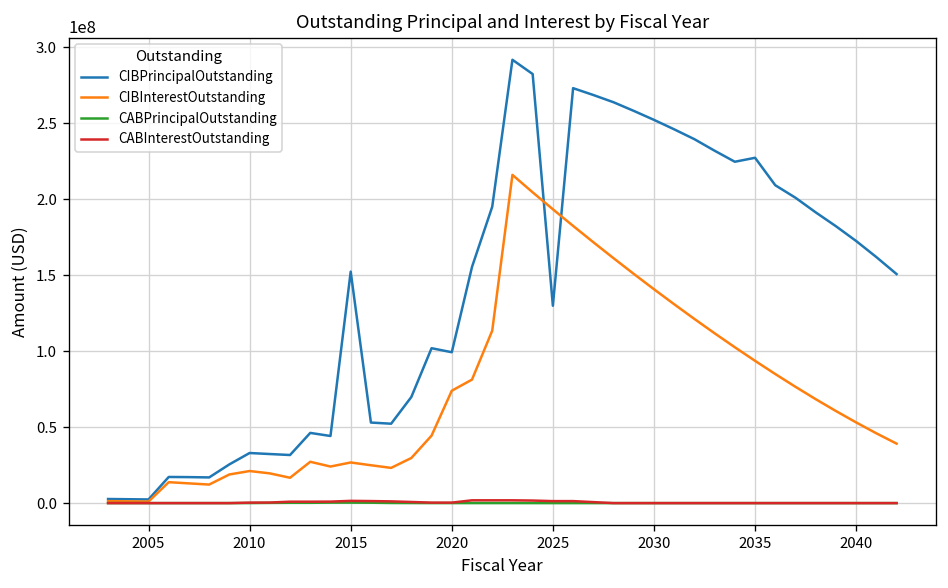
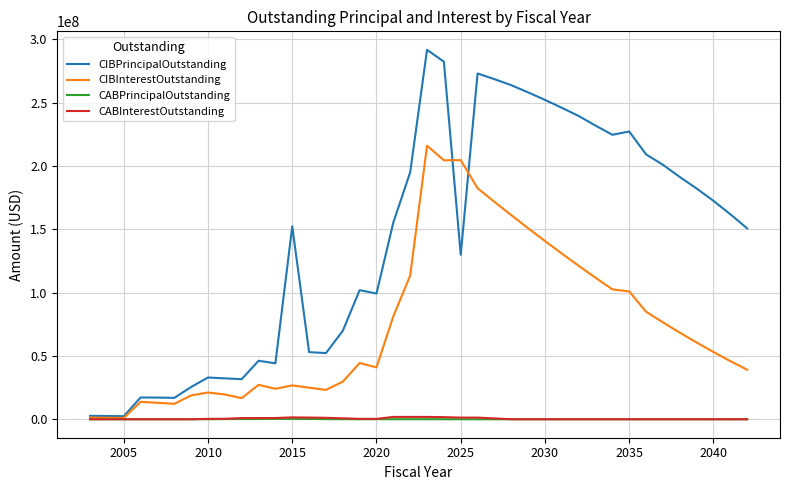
  {
    "CIBPrincipalOutstanding": {
      "2010": 33000000,
      "2015": 152000000,
      "2020": 99000000,
      "2025": 130000000,
      "2030": 252000000,
      "2035": 227000000,
      "2040": 173000000
    },
    "CIBInterestOutstanding": {
      "2010": 21000000,
      "2015": 27000000,
-     "2020": 74000000,
-     "2025": 193000000,
+     "2020": 41000000,
+     "2025": 205000000,
      "2030": 141000000,
-     "2035": 94000000,
+     "2035": 101000000,
      "2040": 53000000
    }
  }
